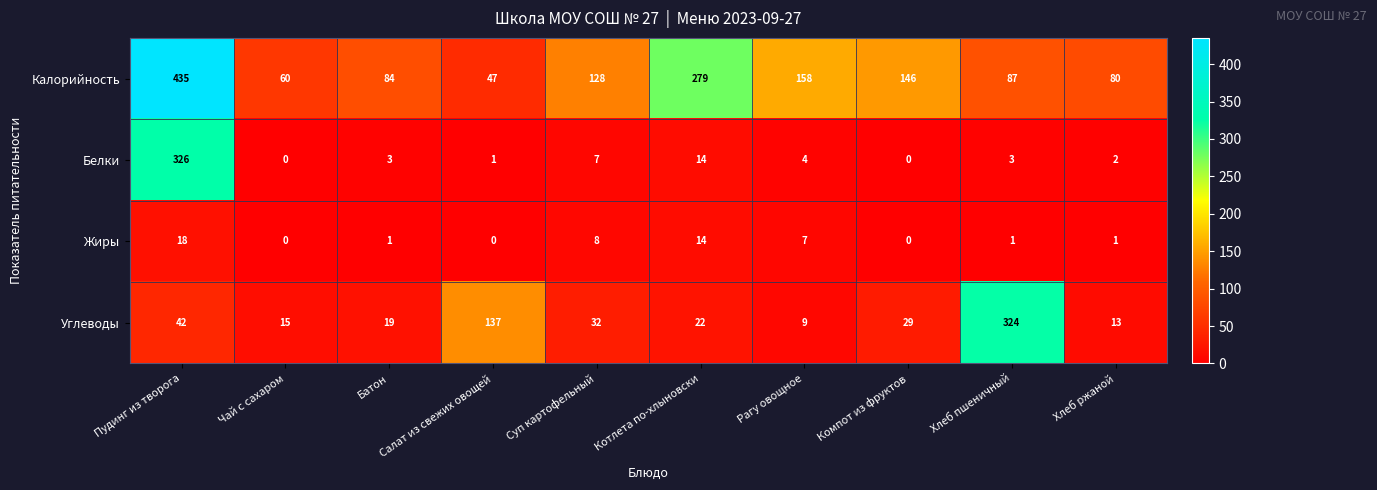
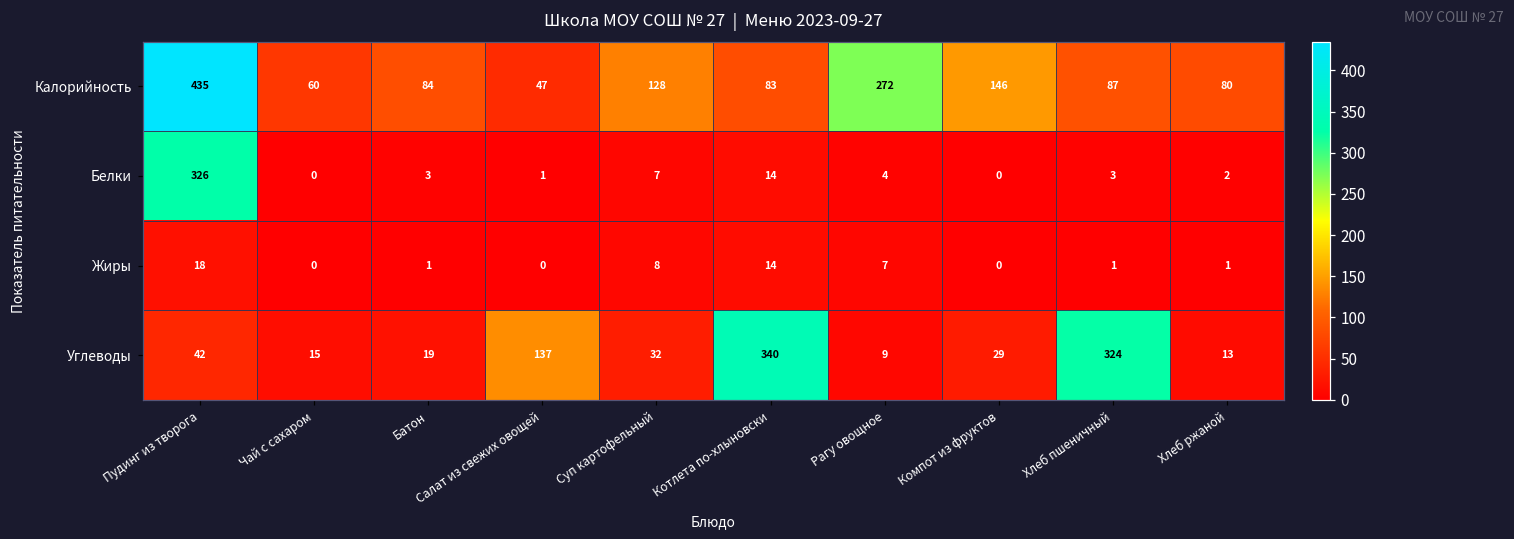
  {
    "Калорийность": {
      "Пудинг из творога": 435,
      "Чай с сахаром": 60,
      "Батон": 84,
      "Салат из свежих овощей": 47,
      "Суп картофельный": 128,
-     "Котлета по-хлыновски": 279,
-     "Рагу овощное": 158,
+     "Котлета по-хлыновски": 83,
+     "Рагу овощное": 272,
      "Компот из фруктов": 146,
      "Хлеб пшеничный": 87,
      "Хлеб ржаной": 80
    },
    "Белки": {
      "Пудинг из творога": 326,
      "Чай с сахаром": 0,
      "Батон": 3,
      "Салат из свежих овощей": 1,
      "Суп картофельный": 7,
      "Котлета по-хлыновски": 14,
      "Рагу овощное": 4,
      "Компот из фруктов": 0,
      "Хлеб пшеничный": 3,
      "Хлеб ржаной": 2
    },
    "Жиры": {
      "Пудинг из творога": 18,
      "Чай с сахаром": 0,
      "Батон": 1,
      "Салат из свежих овощей": 0,
      "Суп картофельный": 8,
      "Котлета по-хлыновски": 14,
      "Рагу овощное": 7,
      "Компот из фруктов": 0,
      "Хлеб пшеничный": 1,
      "Хлеб ржаной": 1
    },
    "Углеводы": {
      "Пудинг из творога": 42,
      "Чай с сахаром": 15,
      "Батон": 19,
      "Салат из свежих овощей": 137,
      "Суп картофельный": 32,
-     "Котлета по-хлыновски": 22,
+     "Котлета по-хлыновски": 340,
      "Рагу овощное": 9,
      "Компот из фруктов": 29,
      "Хлеб пшеничный": 324,
      "Хлеб ржаной": 13
    }
  }
